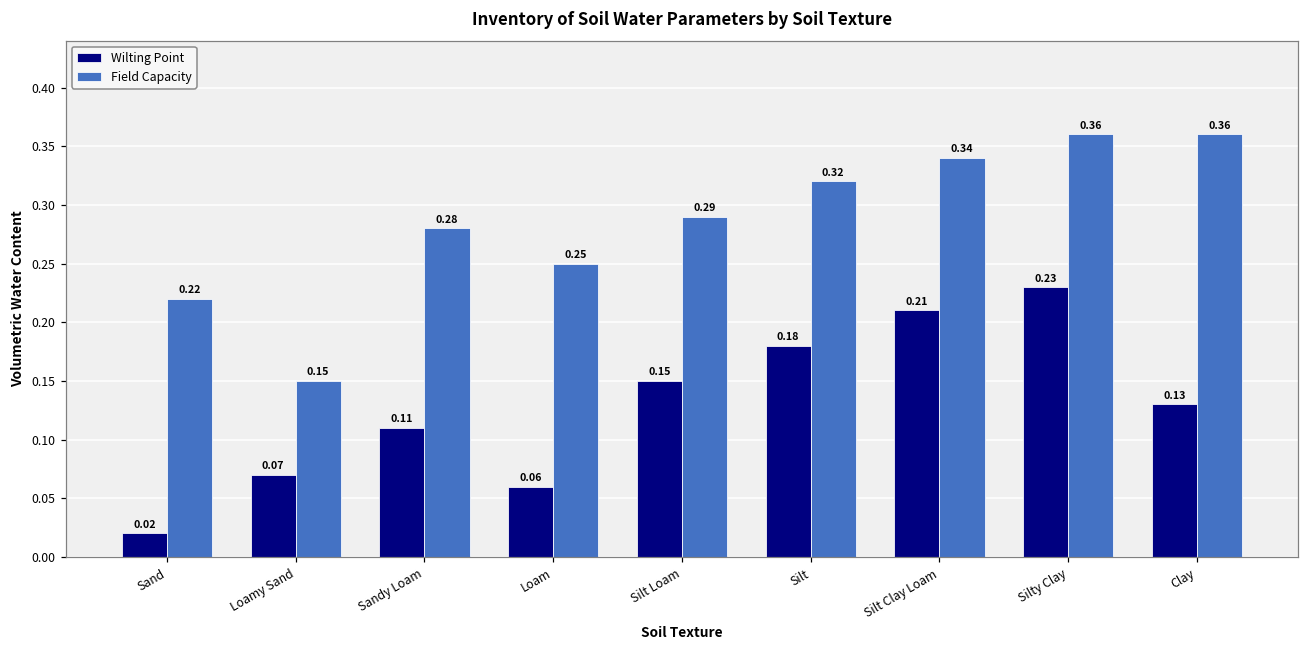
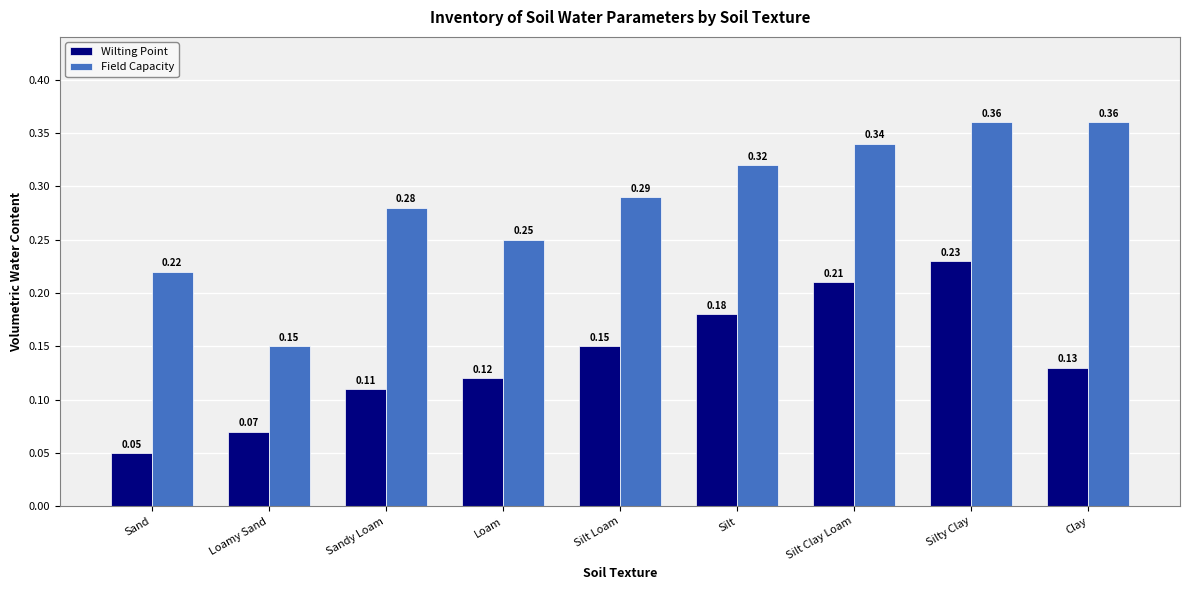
  {
    "Wilting Point": {
-     "Sand": 0.02,
+     "Sand": 0.05,
      "Loamy Sand": 0.07,
      "Sandy Loam": 0.11,
-     "Loam": 0.06,
+     "Loam": 0.12,
      "Silt Loam": 0.15,
      "Silt": 0.18,
      "Silt Clay Loam": 0.21,
      "Silty Clay": 0.23,
      "Clay": 0.13
    },
    "Field Capacity": {
      "Sand": 0.22,
      "Loamy Sand": 0.15,
      "Sandy Loam": 0.28,
      "Loam": 0.25,
      "Silt Loam": 0.29,
      "Silt": 0.32,
      "Silt Clay Loam": 0.34,
      "Silty Clay": 0.36,
      "Clay": 0.36
    }
  }
